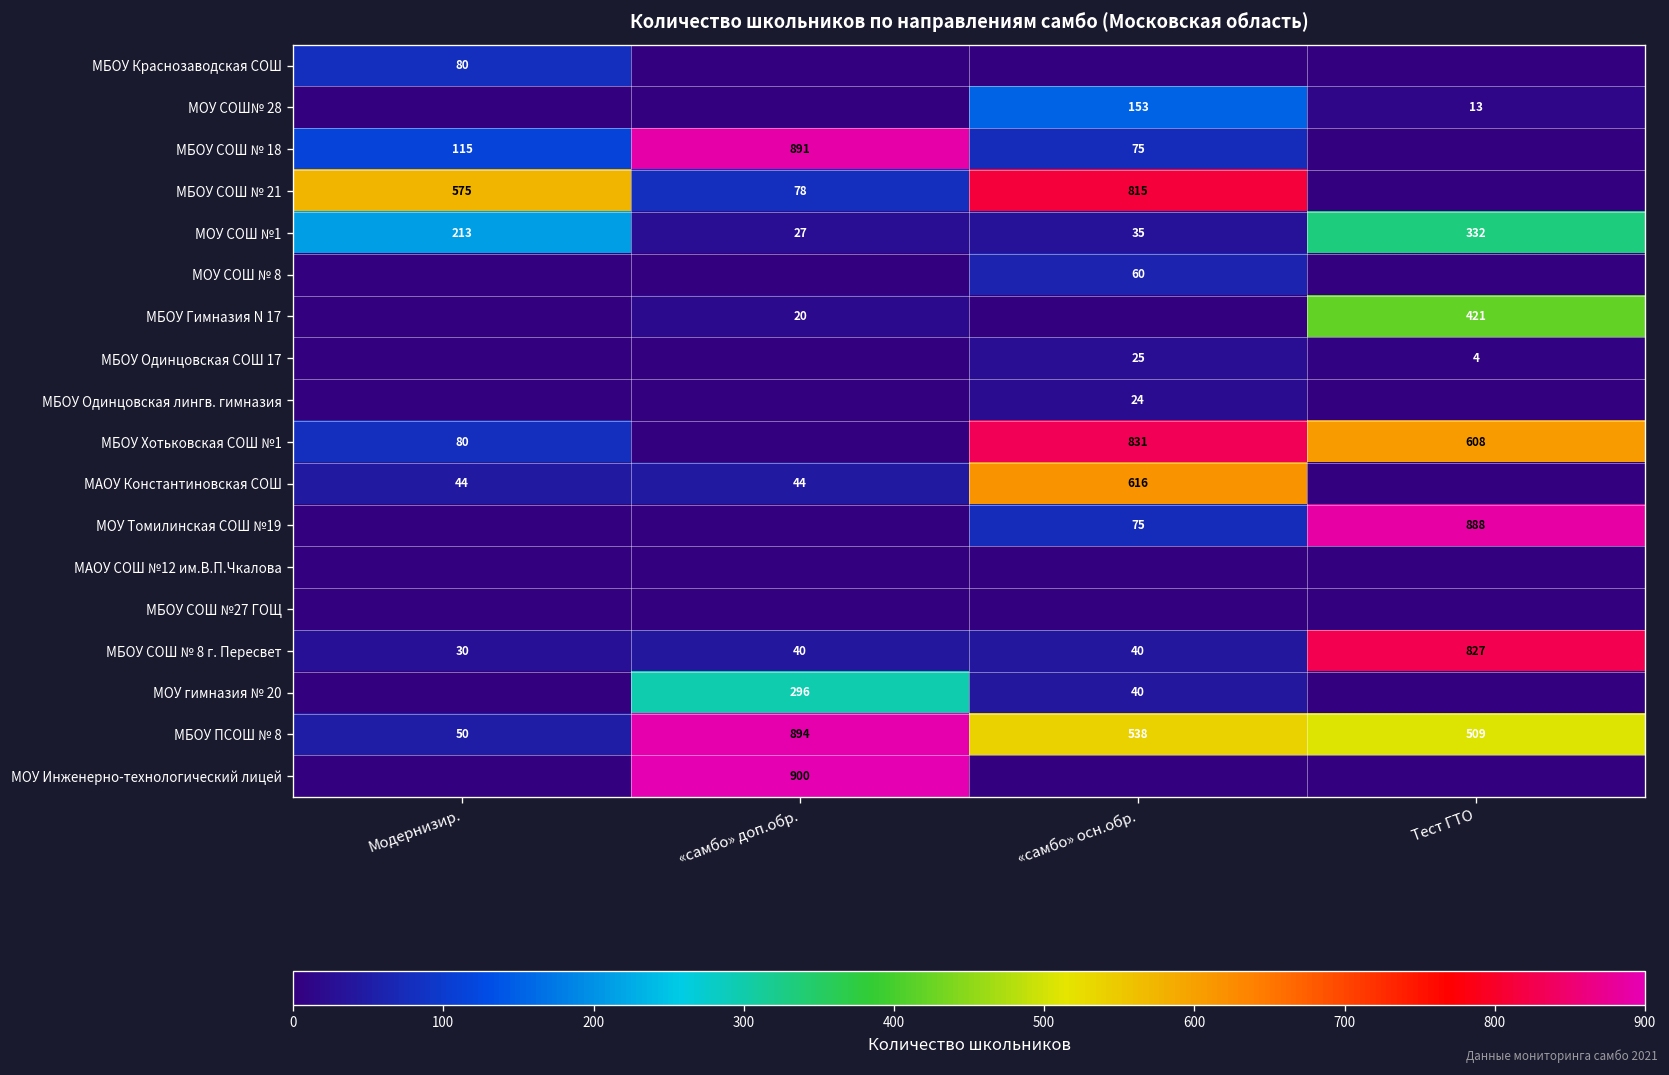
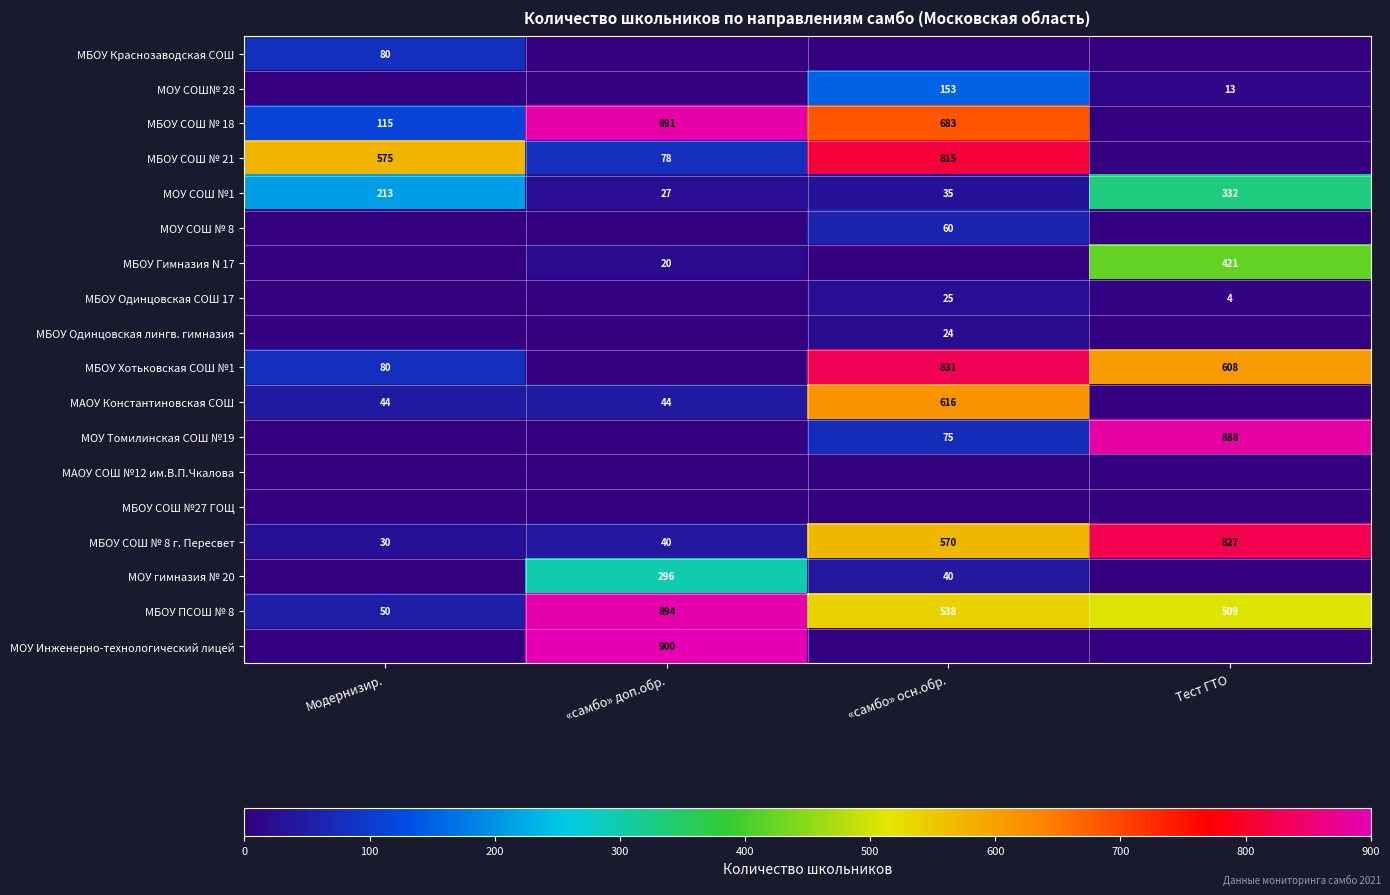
  {
    "МБОУ Краснозаводская СОШ": {
      "Модернизир.": 80
    },
    "МОУ СОШ№ 28": {
      "«самбо» осн.обр.": 153,
      "Тест ГТО": 13
    },
    "МБОУ СОШ № 18": {
      "Модернизир.": 115,
      "«самбо» доп.обр.": 891,
-     "«самбо» осн.обр.": 75
+     "«самбо» осн.обр.": 683
    },
    "МБОУ СОШ № 21": {
      "Модернизир.": 575,
      "«самбо» доп.обр.": 78,
      "«самбо» осн.обр.": 815
    },
    "МОУ СОШ №1": {
      "Модернизир.": 213,
      "«самбо» доп.обр.": 27,
      "«самбо» осн.обр.": 35,
      "Тест ГТО": 332
    },
    "МОУ СОШ № 8": {
      "«самбо» осн.обр.": 60
    },
    "МБОУ Гимназия N 17": {
      "«самбо» доп.обр.": 20,
      "Тест ГТО": 421
    },
    "МБОУ Одинцовская СОШ 17": {
      "«самбо» осн.обр.": 25,
      "Тест ГТО": 4
    },
    "МБОУ Одинцовская лингв. гимназия": {
      "«самбо» осн.обр.": 24
    },
    "МБОУ Хотьковская СОШ №1": {
      "Модернизир.": 80,
      "«самбо» осн.обр.": 831,
      "Тест ГТО": 608
    },
    "МАОУ Константиновская СОШ": {
      "Модернизир.": 44,
      "«самбо» доп.обр.": 44,
      "«самбо» осн.обр.": 616
    },
    "МОУ Томилинская СОШ №19": {
      "«самбо» осн.обр.": 75,
      "Тест ГТО": 888
    },
    "МБОУ СОШ № 8 г. Пересвет": {
      "Модернизир.": 30,
      "«самбо» доп.обр.": 40,
-     "«самбо» осн.обр.": 40,
+     "«самбо» осн.обр.": 570,
      "Тест ГТО": 827
    },
    "МОУ гимназия № 20": {
      "«самбо» доп.обр.": 296,
      "«самбо» осн.обр.": 40
    },
    "МБОУ ПСОШ № 8": {
      "Модернизир.": 50,
      "«самбо» доп.обр.": 894,
      "«самбо» осн.обр.": 538,
      "Тест ГТО": 509
    },
    "МОУ Инженерно-технологический лицей": {
      "«самбо» доп.обр.": 900
    }
  }
